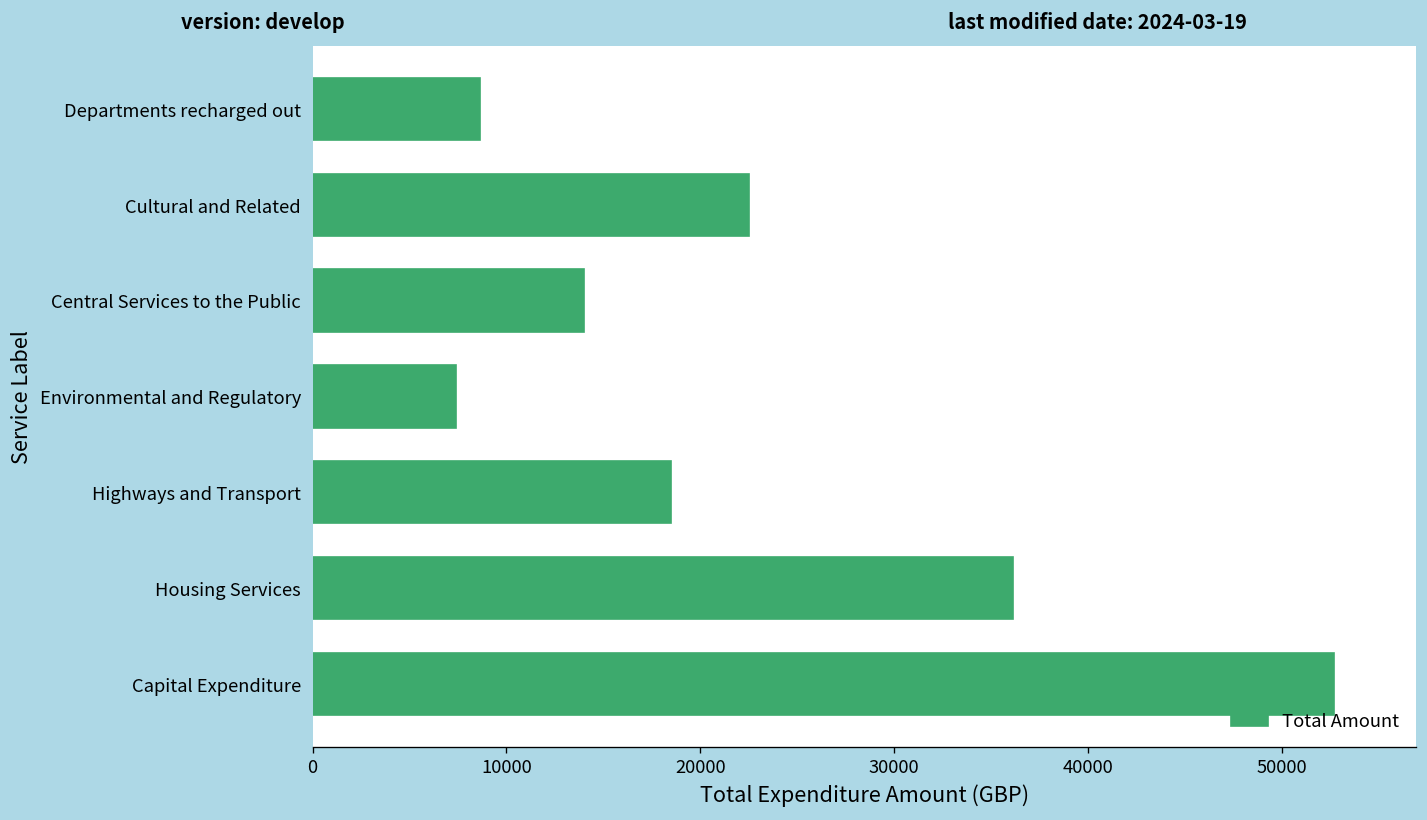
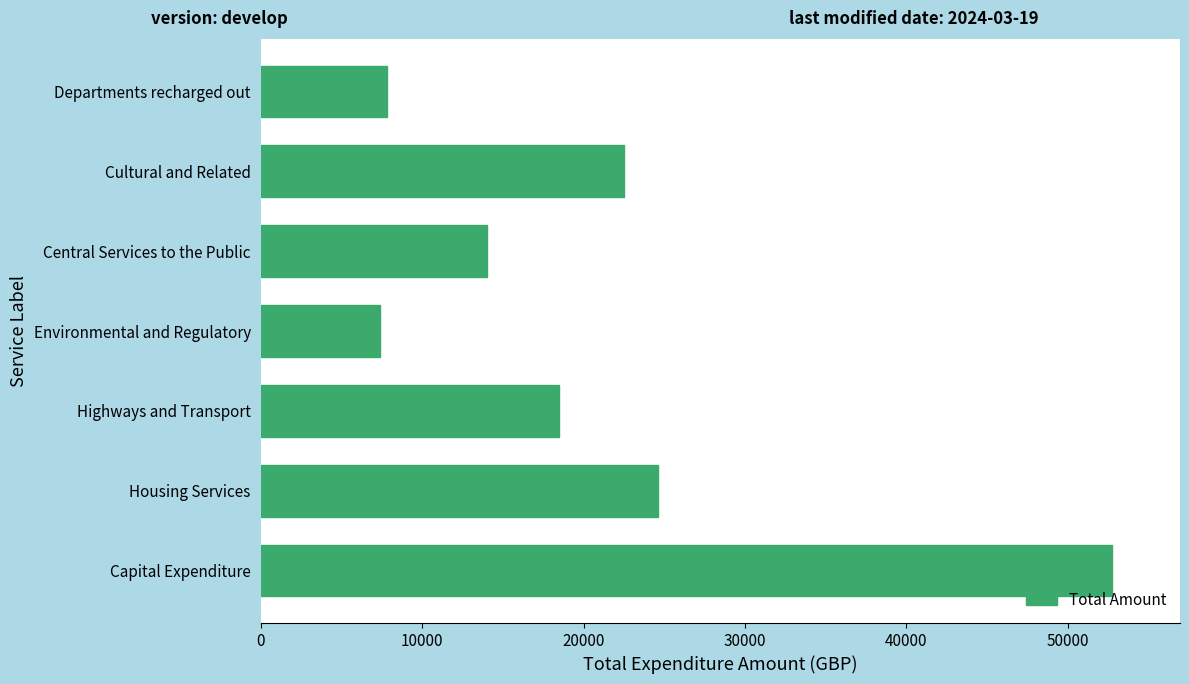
  {
-   "Departments recharged out": 8600,
+   "Departments recharged out": 7800,
    "Cultural and Related": 22500,
    "Central Services to the Public": 14000,
    "Environmental and Regulatory": 7400,
    "Highways and Transport": 18500,
-   "Housing Services": 36200,
+   "Housing Services": 24600,
    "Capital Expenditure": 52700
  }
